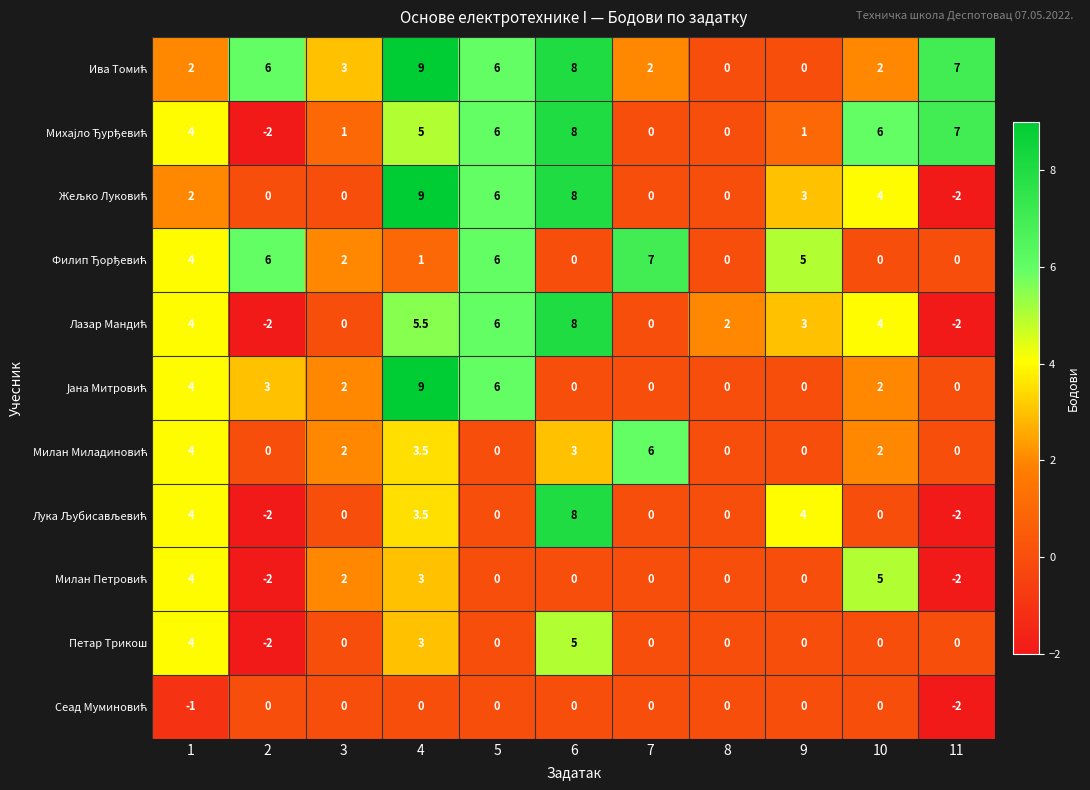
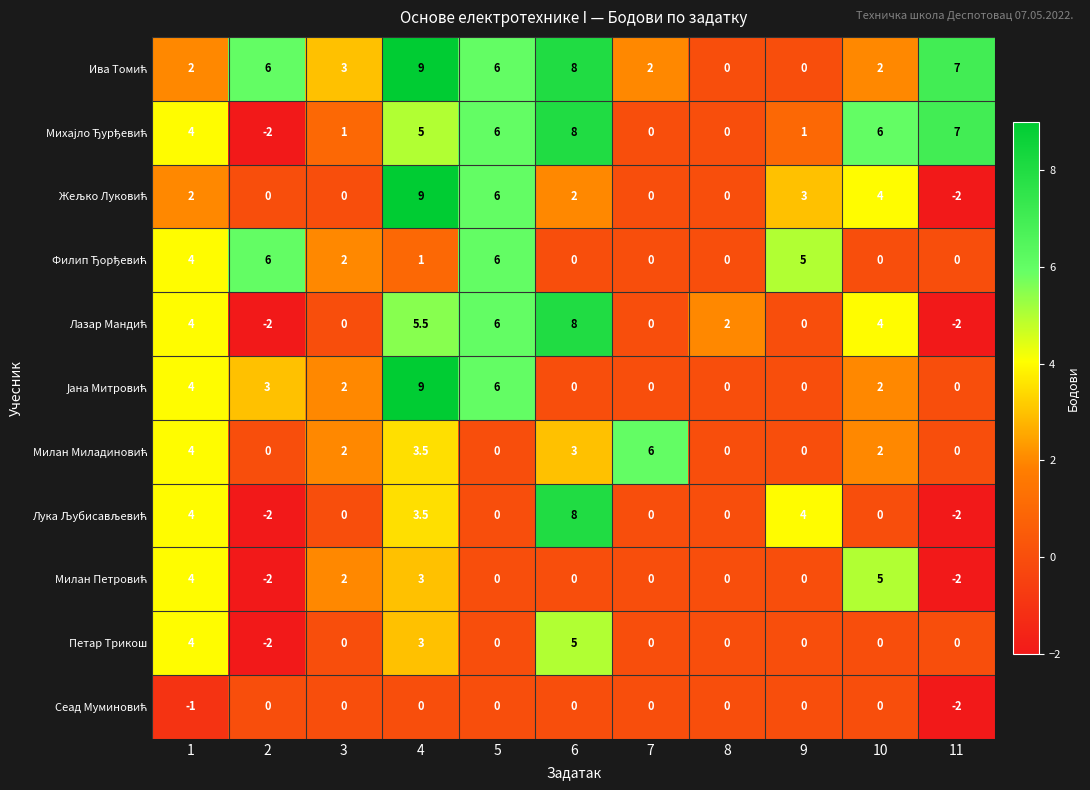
  {
    "Ива Томић": {
      "1": 2,
      "2": 6,
      "3": 3,
      "4": 9,
      "5": 6,
      "6": 8,
      "7": 2,
      "8": 0,
      "9": 0,
      "10": 2,
      "11": 7
    },
    "Михајло Ђурђевић": {
      "1": 4,
      "2": -2,
      "3": 1,
      "4": 5,
      "5": 6,
      "6": 8,
      "7": 0,
      "8": 0,
      "9": 1,
      "10": 6,
      "11": 7
    },
    "Жељко Луковић": {
      "1": 2,
      "2": 0,
      "3": 0,
      "4": 9,
      "5": 6,
-     "6": 8,
+     "6": 2,
      "7": 0,
      "8": 0,
      "9": 3,
      "10": 4,
      "11": -2
    },
    "Филип Ђорђевић": {
      "1": 4,
      "2": 6,
      "3": 2,
      "4": 1,
      "5": 6,
      "6": 0,
-     "7": 7,
+     "7": 0,
      "8": 0,
      "9": 5,
      "10": 0,
      "11": 0
    },
    "Лазар Мандић": {
      "1": 4,
      "2": -2,
      "3": 0,
      "4": 5.5,
      "5": 6,
      "6": 8,
      "7": 0,
      "8": 2,
-     "9": 3,
+     "9": 0,
      "10": 4,
      "11": -2
    },
    "Јана Митровић": {
      "1": 4,
      "2": 3,
      "3": 2,
      "4": 9,
      "5": 6,
      "6": 0,
      "7": 0,
      "8": 0,
      "9": 0,
      "10": 2,
      "11": 0
    },
    "Милан Миладиновић": {
      "1": 4,
      "2": 0,
      "3": 2,
      "4": 3.5,
      "5": 0,
      "6": 3,
      "7": 6,
      "8": 0,
      "9": 0,
      "10": 2,
      "11": 0
    },
    "Лука Љубисављевић": {
      "1": 4,
      "2": -2,
      "3": 0,
      "4": 3.5,
      "5": 0,
      "6": 8,
      "7": 0,
      "8": 0,
      "9": 4,
      "10": 0,
      "11": -2
    },
    "Милан Петровић": {
      "1": 4,
      "2": -2,
      "3": 2,
      "4": 3,
      "5": 0,
      "6": 0,
      "7": 0,
      "8": 0,
      "9": 0,
      "10": 5,
      "11": -2
    },
    "Петар Трикош": {
      "1": 4,
      "2": -2,
      "3": 0,
      "4": 3,
      "5": 0,
      "6": 5,
      "7": 0,
      "8": 0,
      "9": 0,
      "10": 0,
      "11": 0
    },
    "Сеад Муминовић": {
      "1": -1,
      "2": 0,
      "3": 0,
      "4": 0,
      "5": 0,
      "6": 0,
      "7": 0,
      "8": 0,
      "9": 0,
      "10": 0,
      "11": -2
    }
  }
